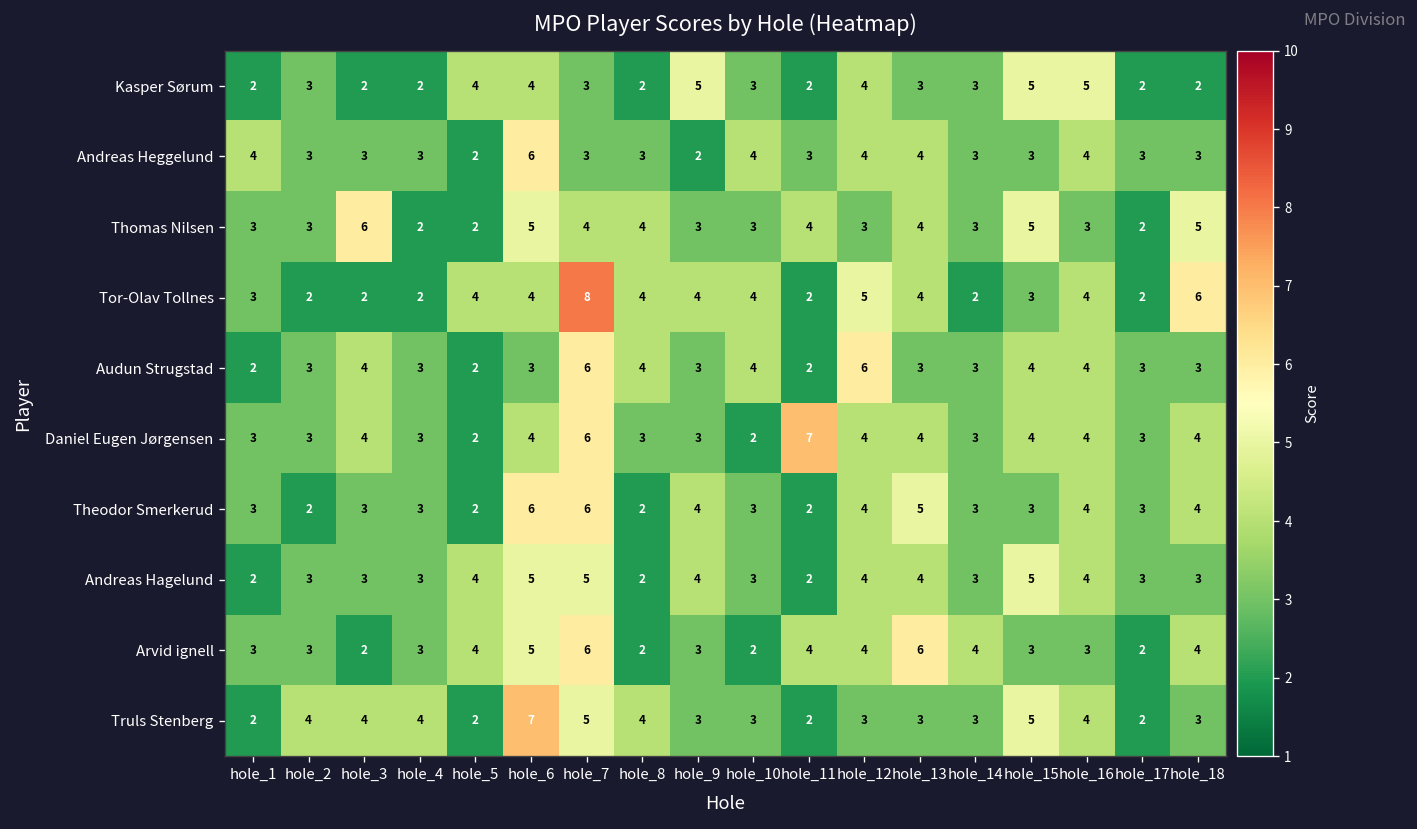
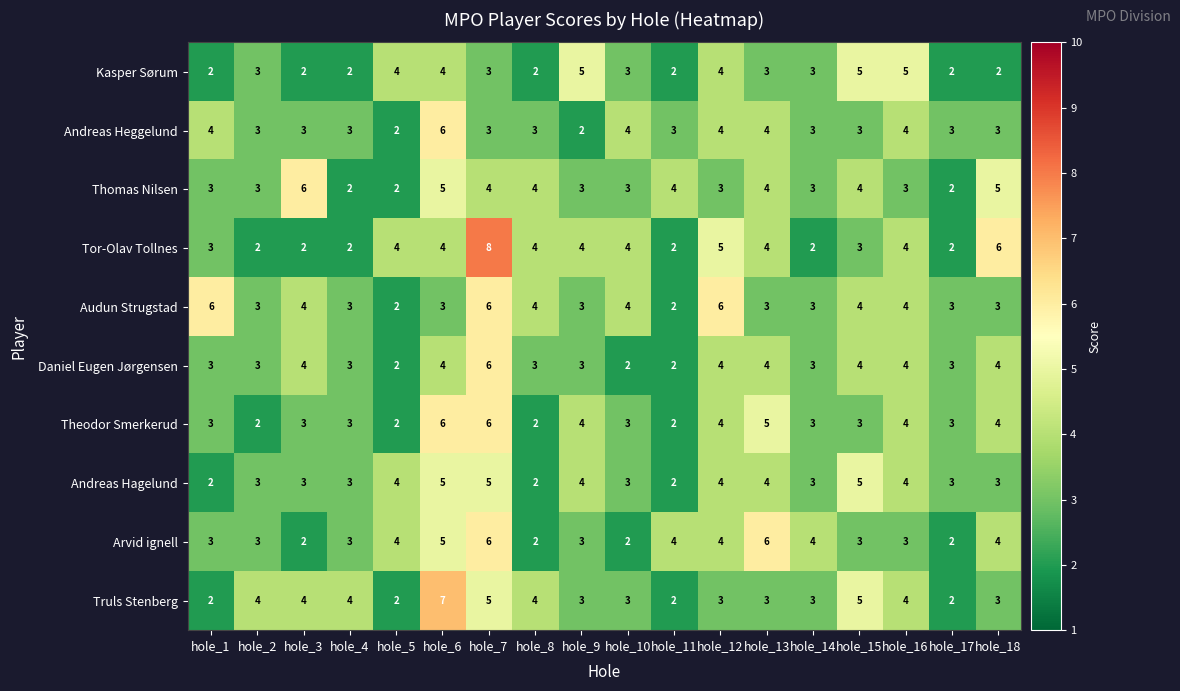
  {
    "Kasper Sørum": {
      "hole_1": 2,
      "hole_2": 3,
      "hole_3": 2,
      "hole_4": 2,
      "hole_5": 4,
      "hole_6": 4,
      "hole_7": 3,
      "hole_8": 2,
      "hole_9": 5,
      "hole_10": 3,
      "hole_11": 2,
      "hole_12": 4,
      "hole_13": 3,
      "hole_14": 3,
      "hole_15": 5,
      "hole_16": 5,
      "hole_17": 2,
      "hole_18": 2
    },
    "Andreas Heggelund": {
      "hole_1": 4,
      "hole_2": 3,
      "hole_3": 3,
      "hole_4": 3,
      "hole_5": 2,
      "hole_6": 6,
      "hole_7": 3,
      "hole_8": 3,
      "hole_9": 2,
      "hole_10": 4,
      "hole_11": 3,
      "hole_12": 4,
      "hole_13": 4,
      "hole_14": 3,
      "hole_15": 3,
      "hole_16": 4,
      "hole_17": 3,
      "hole_18": 3
    },
    "Thomas Nilsen": {
      "hole_1": 3,
      "hole_2": 3,
      "hole_3": 6,
      "hole_4": 2,
      "hole_5": 2,
      "hole_6": 5,
      "hole_7": 4,
      "hole_8": 4,
      "hole_9": 3,
      "hole_10": 3,
      "hole_11": 4,
      "hole_12": 3,
      "hole_13": 4,
      "hole_14": 3,
-     "hole_15": 5,
+     "hole_15": 4,
      "hole_16": 3,
      "hole_17": 2,
      "hole_18": 5
    },
    "Tor-Olav Tollnes": {
      "hole_1": 3,
      "hole_2": 2,
      "hole_3": 2,
      "hole_4": 2,
      "hole_5": 4,
      "hole_6": 4,
      "hole_7": 8,
      "hole_8": 4,
      "hole_9": 4,
      "hole_10": 4,
      "hole_11": 2,
      "hole_12": 5,
      "hole_13": 4,
      "hole_14": 2,
      "hole_15": 3,
      "hole_16": 4,
      "hole_17": 2,
      "hole_18": 6
    },
    "Audun Strugstad": {
-     "hole_1": 2,
+     "hole_1": 6,
      "hole_2": 3,
      "hole_3": 4,
      "hole_4": 3,
      "hole_5": 2,
      "hole_6": 3,
      "hole_7": 6,
      "hole_8": 4,
      "hole_9": 3,
      "hole_10": 4,
      "hole_11": 2,
      "hole_12": 6,
      "hole_13": 3,
      "hole_14": 3,
      "hole_15": 4,
      "hole_16": 4,
      "hole_17": 3,
      "hole_18": 3
    },
    "Daniel Eugen Jørgensen": {
      "hole_1": 3,
      "hole_2": 3,
      "hole_3": 4,
      "hole_4": 3,
      "hole_5": 2,
      "hole_6": 4,
      "hole_7": 6,
      "hole_8": 3,
      "hole_9": 3,
      "hole_10": 2,
-     "hole_11": 7,
+     "hole_11": 2,
      "hole_12": 4,
      "hole_13": 4,
      "hole_14": 3,
      "hole_15": 4,
      "hole_16": 4,
      "hole_17": 3,
      "hole_18": 4
    },
    "Theodor Smerkerud": {
      "hole_1": 3,
      "hole_2": 2,
      "hole_3": 3,
      "hole_4": 3,
      "hole_5": 2,
      "hole_6": 6,
      "hole_7": 6,
      "hole_8": 2,
      "hole_9": 4,
      "hole_10": 3,
      "hole_11": 2,
      "hole_12": 4,
      "hole_13": 5,
      "hole_14": 3,
      "hole_15": 3,
      "hole_16": 4,
      "hole_17": 3,
      "hole_18": 4
    },
    "Andreas Hagelund": {
      "hole_1": 2,
      "hole_2": 3,
      "hole_3": 3,
      "hole_4": 3,
      "hole_5": 4,
      "hole_6": 5,
      "hole_7": 5,
      "hole_8": 2,
      "hole_9": 4,
      "hole_10": 3,
      "hole_11": 2,
      "hole_12": 4,
      "hole_13": 4,
      "hole_14": 3,
      "hole_15": 5,
      "hole_16": 4,
      "hole_17": 3,
      "hole_18": 3
    },
    "Arvid ignell": {
      "hole_1": 3,
      "hole_2": 3,
      "hole_3": 2,
      "hole_4": 3,
      "hole_5": 4,
      "hole_6": 5,
      "hole_7": 6,
      "hole_8": 2,
      "hole_9": 3,
      "hole_10": 2,
      "hole_11": 4,
      "hole_12": 4,
      "hole_13": 6,
      "hole_14": 4,
      "hole_15": 3,
      "hole_16": 3,
      "hole_17": 2,
      "hole_18": 4
    },
    "Truls Stenberg": {
      "hole_1": 2,
      "hole_2": 4,
      "hole_3": 4,
      "hole_4": 4,
      "hole_5": 2,
      "hole_6": 7,
      "hole_7": 5,
      "hole_8": 4,
      "hole_9": 3,
      "hole_10": 3,
      "hole_11": 2,
      "hole_12": 3,
      "hole_13": 3,
      "hole_14": 3,
      "hole_15": 5,
      "hole_16": 4,
      "hole_17": 2,
      "hole_18": 3
    }
  }
